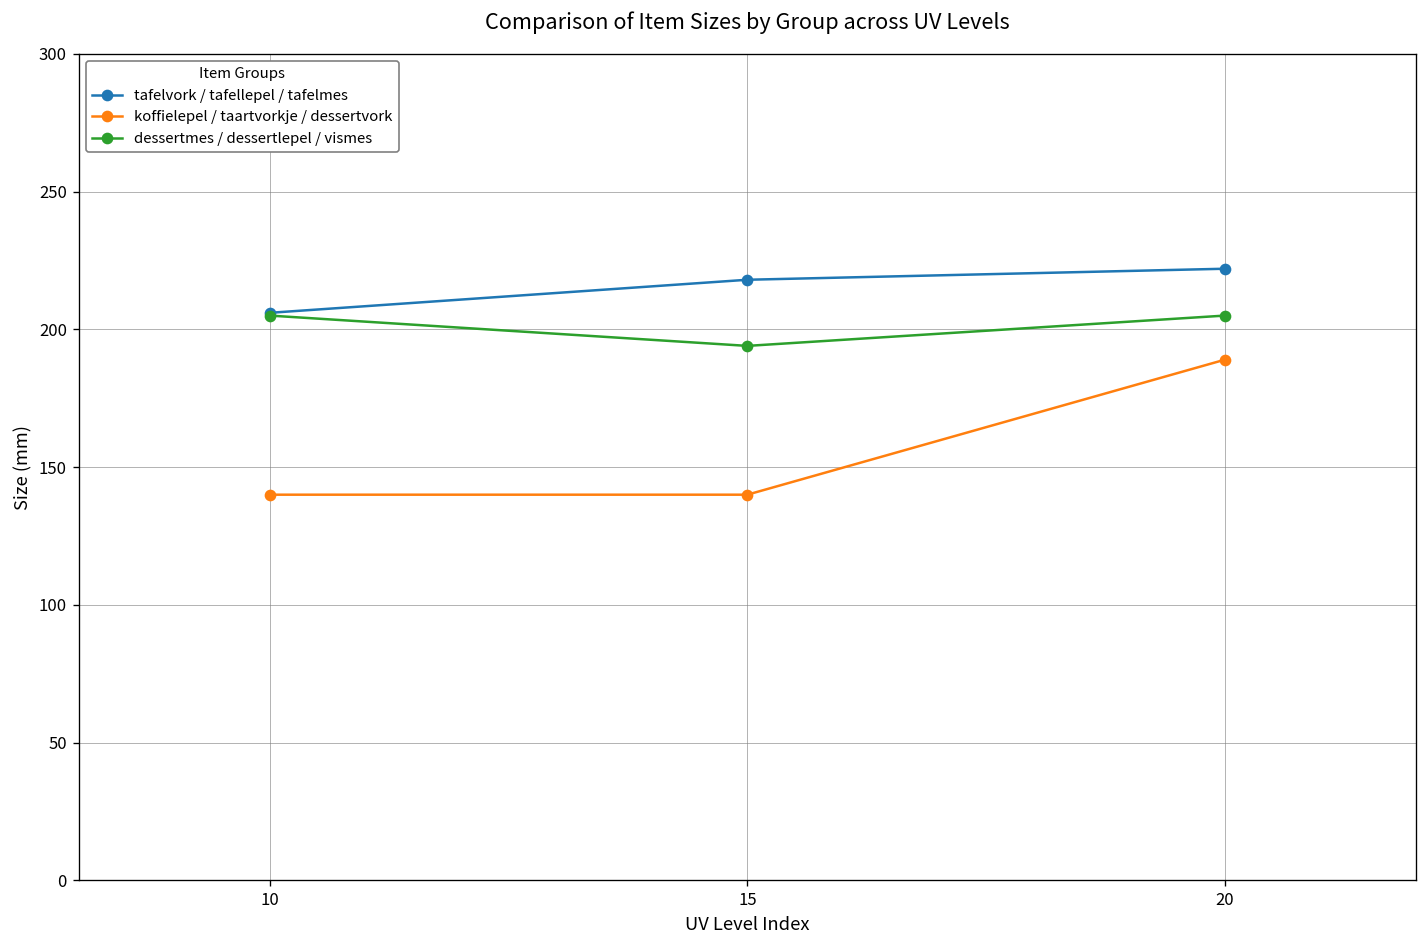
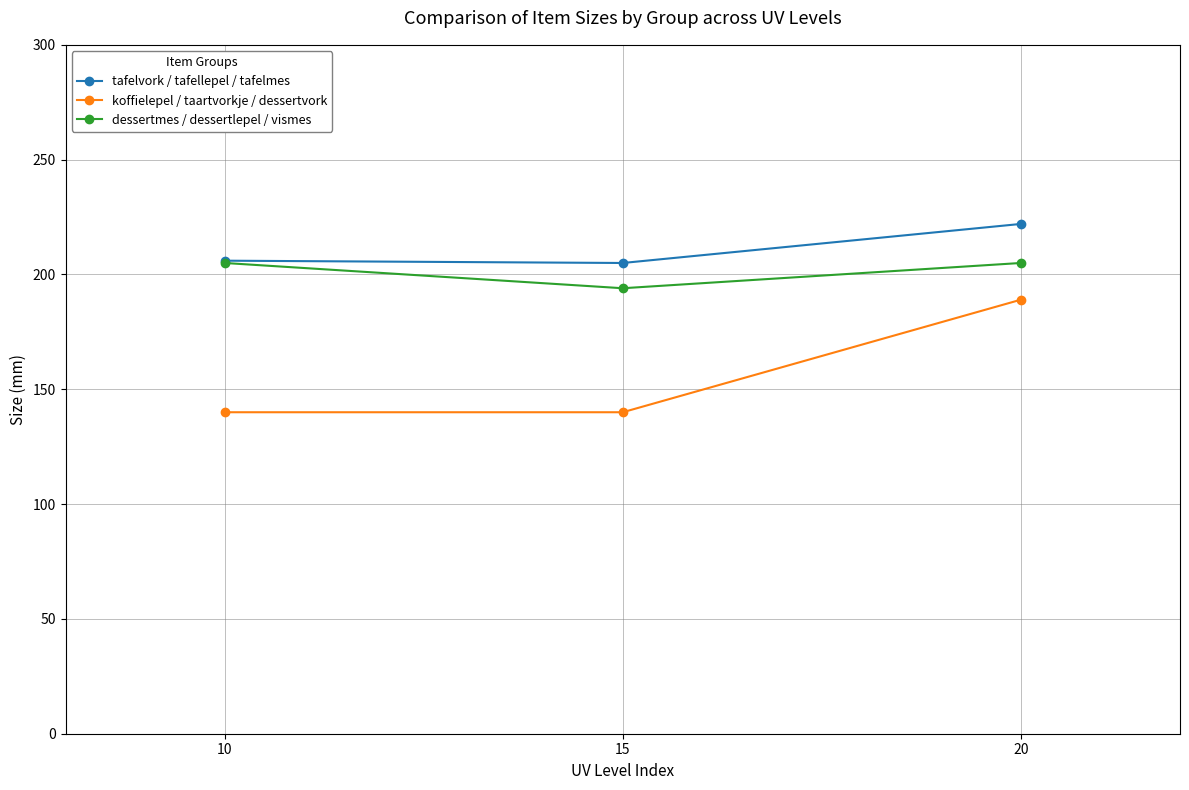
  {
    "tafelvork / tafellepel / tafelmes": {
-     "15": 218,
+     "15": 205,
      "20": 222
    },
    "koffielepel / taartvorkje / dessertvork": {
      "10": 140,
      "15": 140,
      "20": 189
    },
    "dessertmes / dessertlepel / vismes": {
      "15": 194,
      "20": 205
    }
  }
